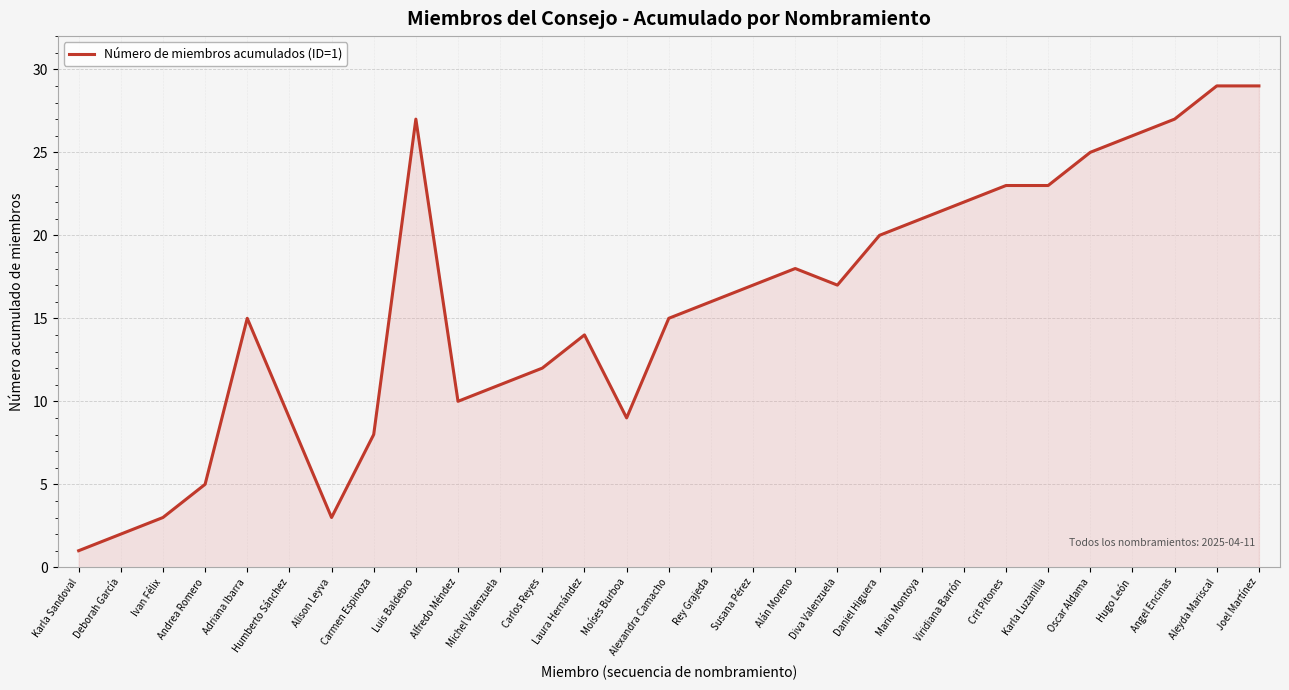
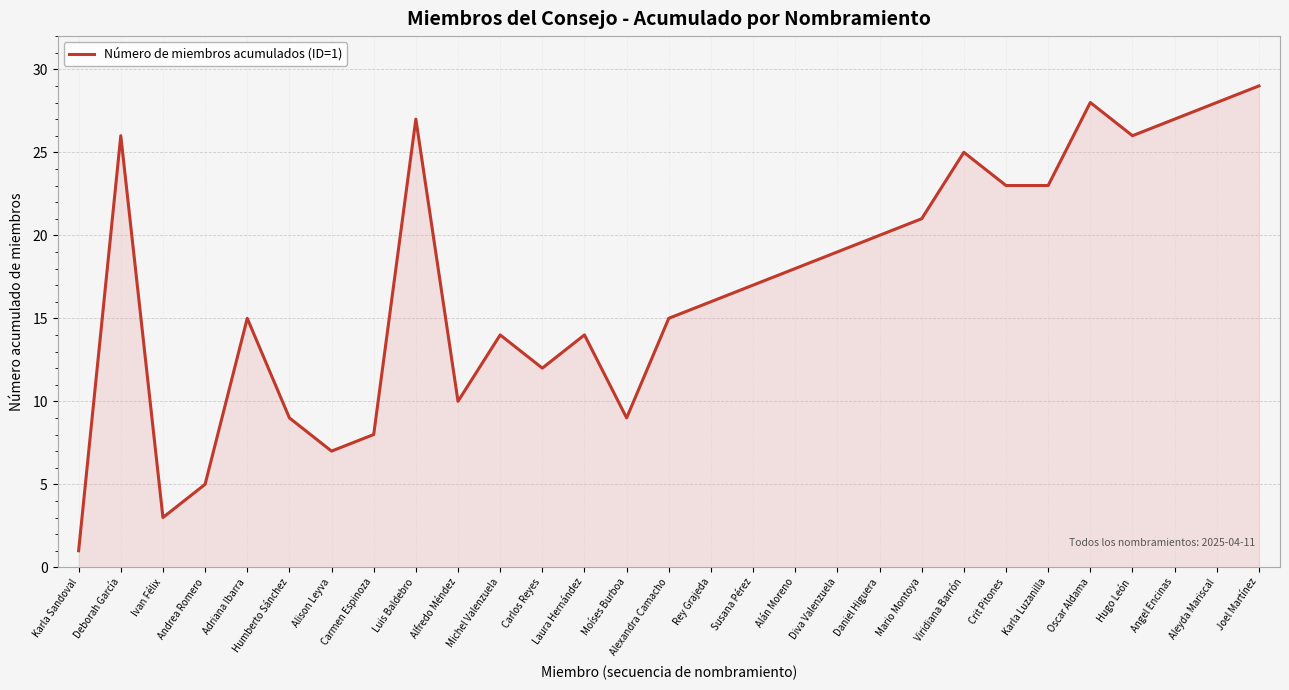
  {
    "Karla Sandoval": 1,
-   "Deborah García": 2,
+   "Deborah García": 26,
    "Ivan Félix": 3,
    "Andrea Romero": 5,
    "Adriana Ibarra": 15,
    "Humberto Sánchez": 9,
-   "Alison Leyva": 3,
+   "Alison Leyva": 7,
    "Carmen Espinoza": 8,
    "Luis Baldebro": 27,
    "Alfredo Méndez": 10,
-   "Michel Valenzuela": 11,
+   "Michel Valenzuela": 14,
    "Carlos Reyes": 12,
    "Laura Hernández": 14,
    "Moíses Burboa": 9,
    "Alexandra Camacho": 15,
    "Rey Grajeda": 16,
    "Susana Pérez": 17,
    "Alán Moreno": 18,
-   "Diva Valenzuela": 17,
+   "Diva Valenzuela": 19,
    "Daniel Higuera": 20,
    "Mario Montoya": 21,
-   "Viridiana Barrón": 22,
+   "Viridiana Barrón": 25,
    "Crit Pitones": 23,
    "Karla Luzanilla": 23,
-   "Oscar Aldama": 25,
+   "Oscar Aldama": 28,
    "Hugo León": 26,
    "Angel Encinas": 27,
-   "Aleyda Mariscal": 29,
+   "Aleyda Mariscal": 28,
    "Joel Martínez": 29
  }
